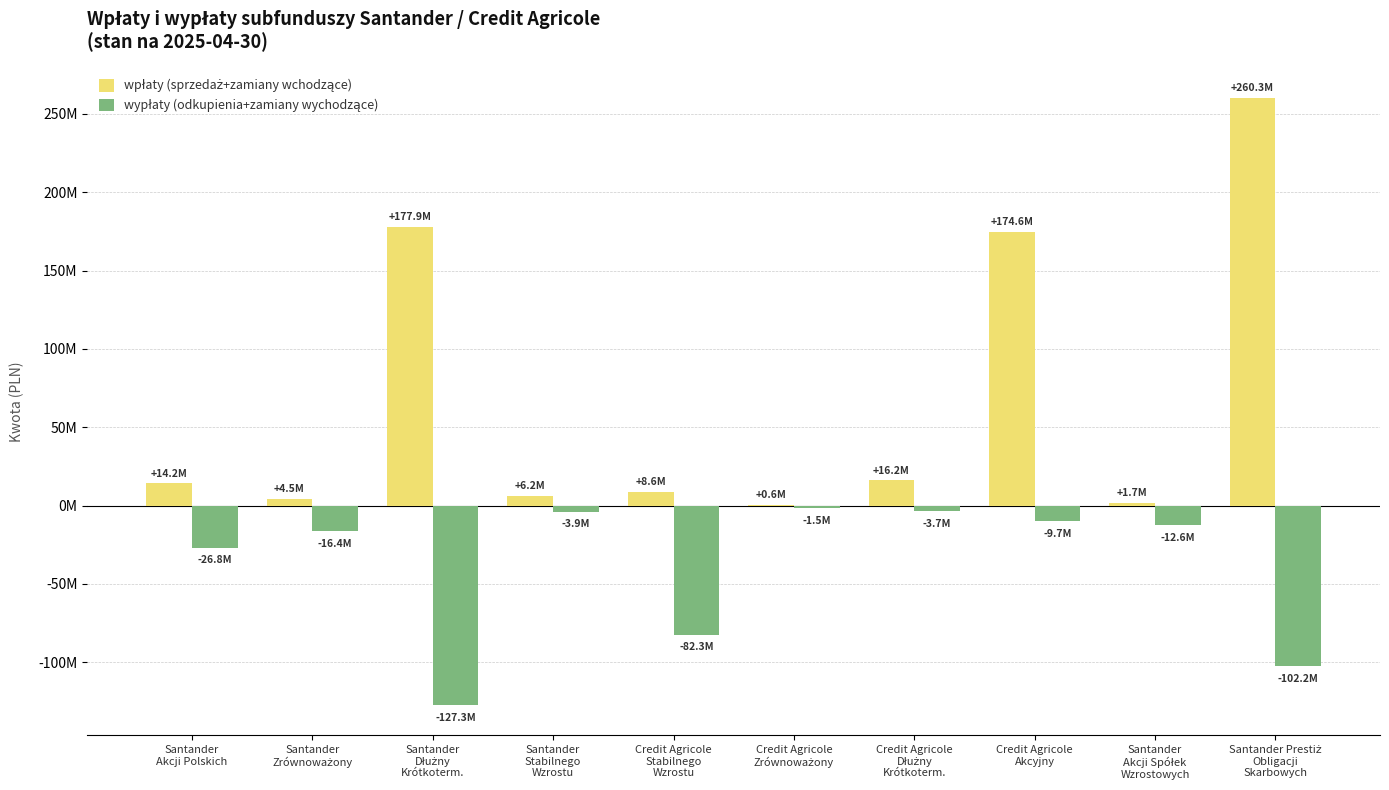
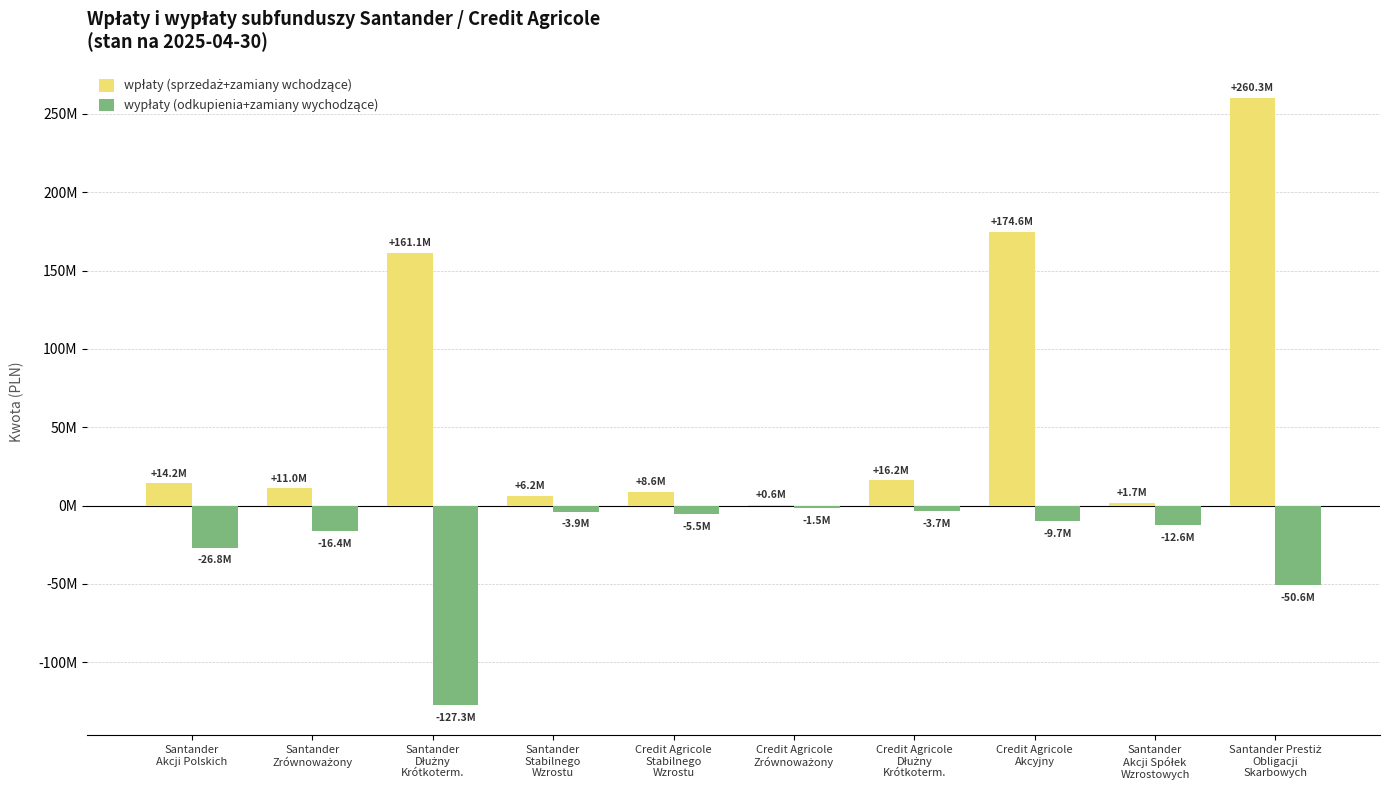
  {
    "wpłaty (sprzedaż+zamiany wchodzące)": {
      "Santander Akcji Polskich": "+14.2M",
-     "Santander Zrównoważony": "+4.5M",
-     "Santander Dłużny Krótkoterm.": "+177.9M",
+     "Santander Zrównoważony": "+11.0M",
+     "Santander Dłużny Krótkoterm.": "+161.1M",
      "Santander Stabilnego Wzrostu": "+6.2M",
      "Credit Agricole Stabilnego Wzrostu": "+8.6M",
      "Credit Agricole Zrównoważony": "+0.6M",
      "Credit Agricole Dłużny Krótkoterm.": "+16.2M",
      "Credit Agricole Akcyjny": "+174.6M",
      "Santander Akcji Spółek Wzrostowych": "+1.7M",
      "Santander Prestiż Obligacji Skarbowych": "+260.3M"
    },
    "wypłaty (odkupienia+zamiany wychodzące)": {
      "Santander Akcji Polskich": "-26.8M",
      "Santander Zrównoważony": "-16.4M",
      "Santander Dłużny Krótkoterm.": "-127.3M",
      "Santander Stabilnego Wzrostu": "-3.9M",
-     "Credit Agricole Stabilnego Wzrostu": "-82.3M",
+     "Credit Agricole Stabilnego Wzrostu": "-5.5M",
      "Credit Agricole Zrównoważony": "-1.5M",
      "Credit Agricole Dłużny Krótkoterm.": "-3.7M",
      "Credit Agricole Akcyjny": "-9.7M",
      "Santander Akcji Spółek Wzrostowych": "-12.6M",
-     "Santander Prestiż Obligacji Skarbowych": "-102.2M"
+     "Santander Prestiż Obligacji Skarbowych": "-50.6M"
    }
  }
